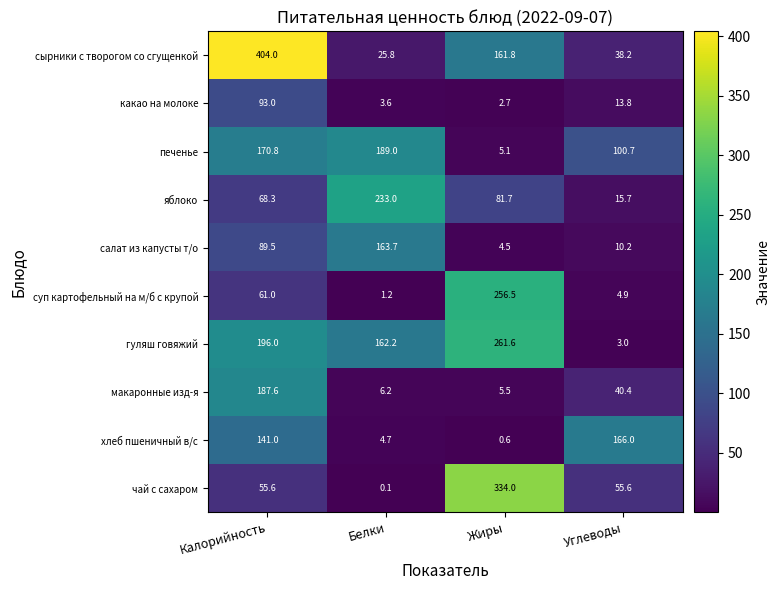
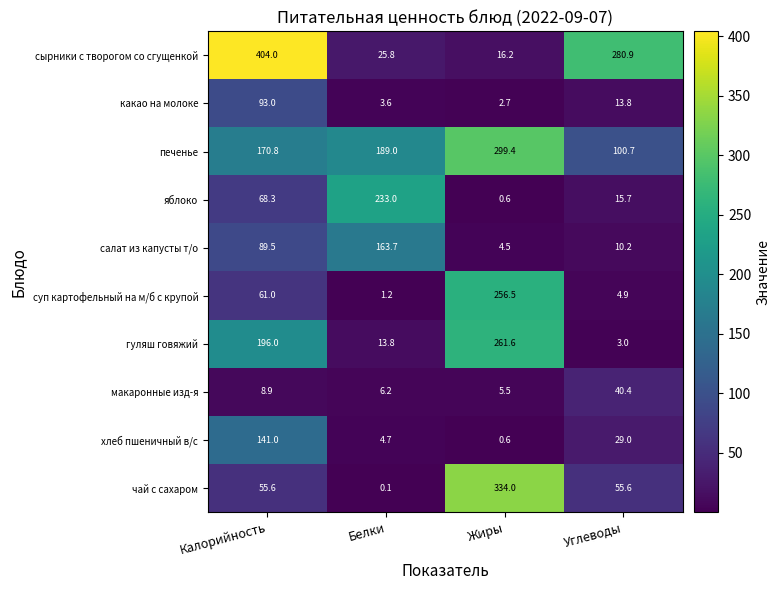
  {
    "сырники с творогом со сгущенкой": {
      "Калорийность": 404.0,
      "Белки": 25.8,
-     "Жиры": 161.8,
-     "Углеводы": 38.2
+     "Жиры": 16.2,
+     "Углеводы": 280.9
    },
    "какао на молоке": {
      "Калорийность": 93.0,
      "Белки": 3.6,
      "Жиры": 2.7,
      "Углеводы": 13.8
    },
    "печенье": {
      "Калорийность": 170.8,
      "Белки": 189.0,
-     "Жиры": 5.1,
+     "Жиры": 299.4,
      "Углеводы": 100.7
    },
    "яблоко": {
      "Калорийность": 68.3,
      "Белки": 233.0,
-     "Жиры": 81.7,
+     "Жиры": 0.6,
      "Углеводы": 15.7
    },
    "салат из капусты т/о": {
      "Калорийность": 89.5,
      "Белки": 163.7,
      "Жиры": 4.5,
      "Углеводы": 10.2
    },
    "суп картофельный на м/б с крупой": {
      "Калорийность": 61.0,
      "Белки": 1.2,
      "Жиры": 256.5,
      "Углеводы": 4.9
    },
    "гуляш говяжий": {
      "Калорийность": 196.0,
-     "Белки": 162.2,
+     "Белки": 13.8,
      "Жиры": 261.6,
      "Углеводы": 3.0
    },
    "макаронные изд-я": {
-     "Калорийность": 187.6,
+     "Калорийность": 8.9,
      "Белки": 6.2,
      "Жиры": 5.5,
      "Углеводы": 40.4
    },
    "хлеб пшеничный в/с": {
      "Калорийность": 141.0,
      "Белки": 4.7,
      "Жиры": 0.6,
-     "Углеводы": 166.0
+     "Углеводы": 29.0
    },
    "чай с сахаром": {
      "Калорийность": 55.6,
      "Белки": 0.1,
      "Жиры": 334.0,
      "Углеводы": 55.6
    }
  }
